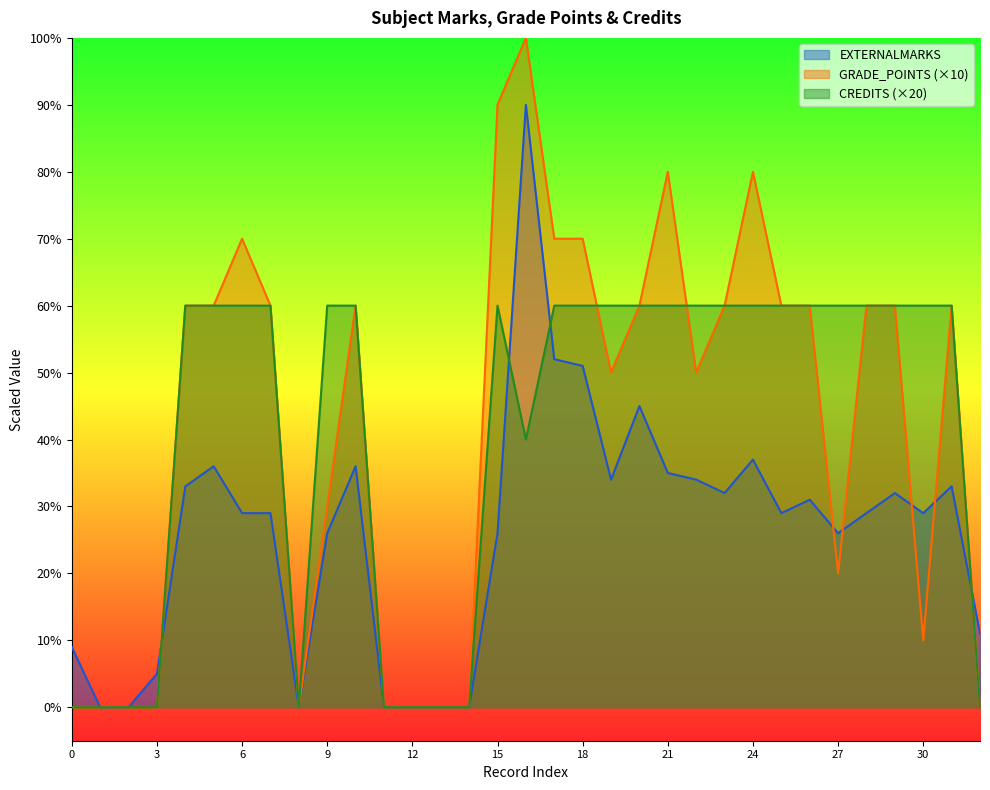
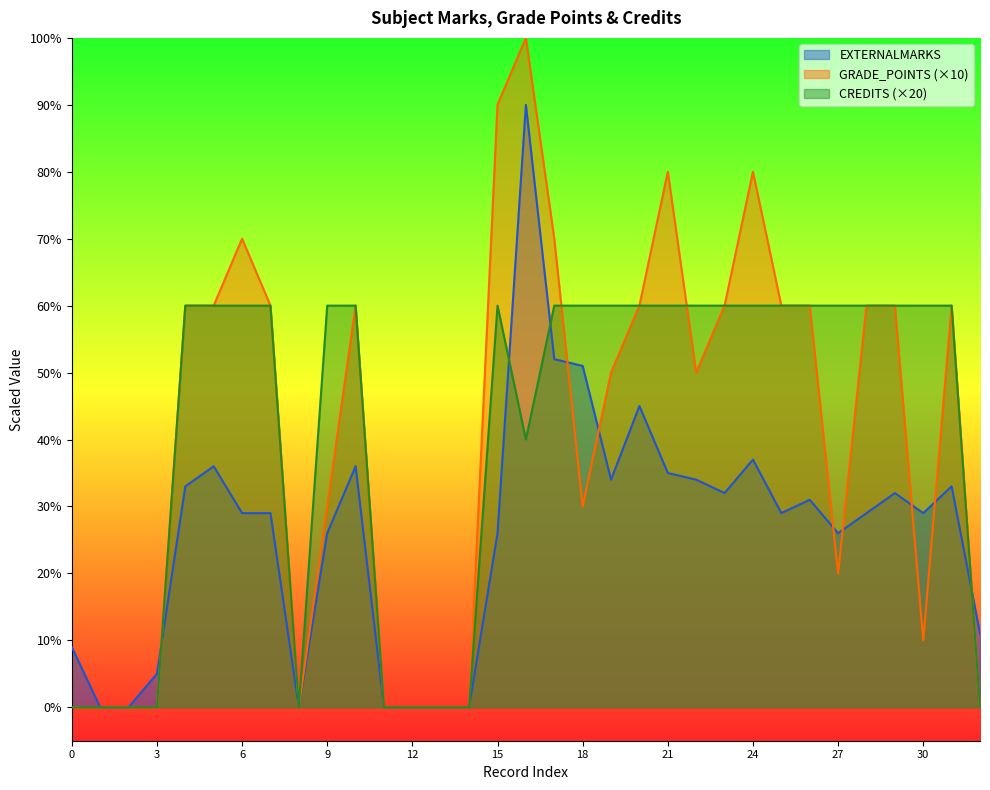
  {
    "EXTERNALMARKS": {
      "0": "9%",
      "3": "5%",
      "6": "29%",
      "9": "26%",
      "15": "26%",
      "18": "51%",
      "21": "35%",
      "24": "37%",
      "27": "26%",
      "30": "29%"
    },
    "GRADE_POINTS (×10)": {
      "6": "70%",
      "9": "30%",
      "15": "90%",
-     "18": "70%",
+     "18": "30%",
      "21": "80%",
      "24": "80%",
      "27": "20%",
      "30": "10%"
    },
    "CREDITS (×20)": {
      "6": "60%",
      "9": "60%",
      "15": "60%",
      "18": "60%",
      "21": "60%",
      "24": "60%",
      "27": "60%",
      "30": "60%"
    }
  }
